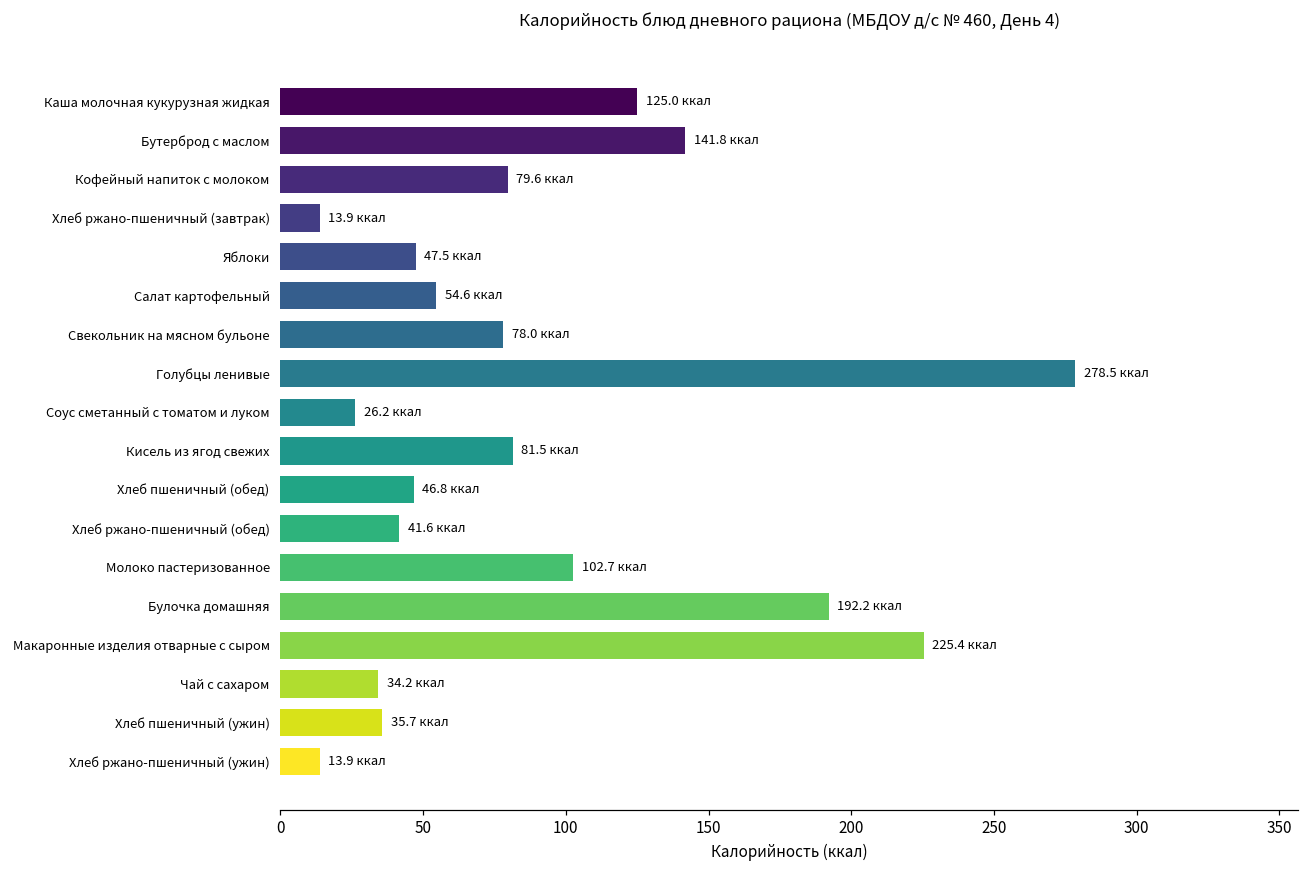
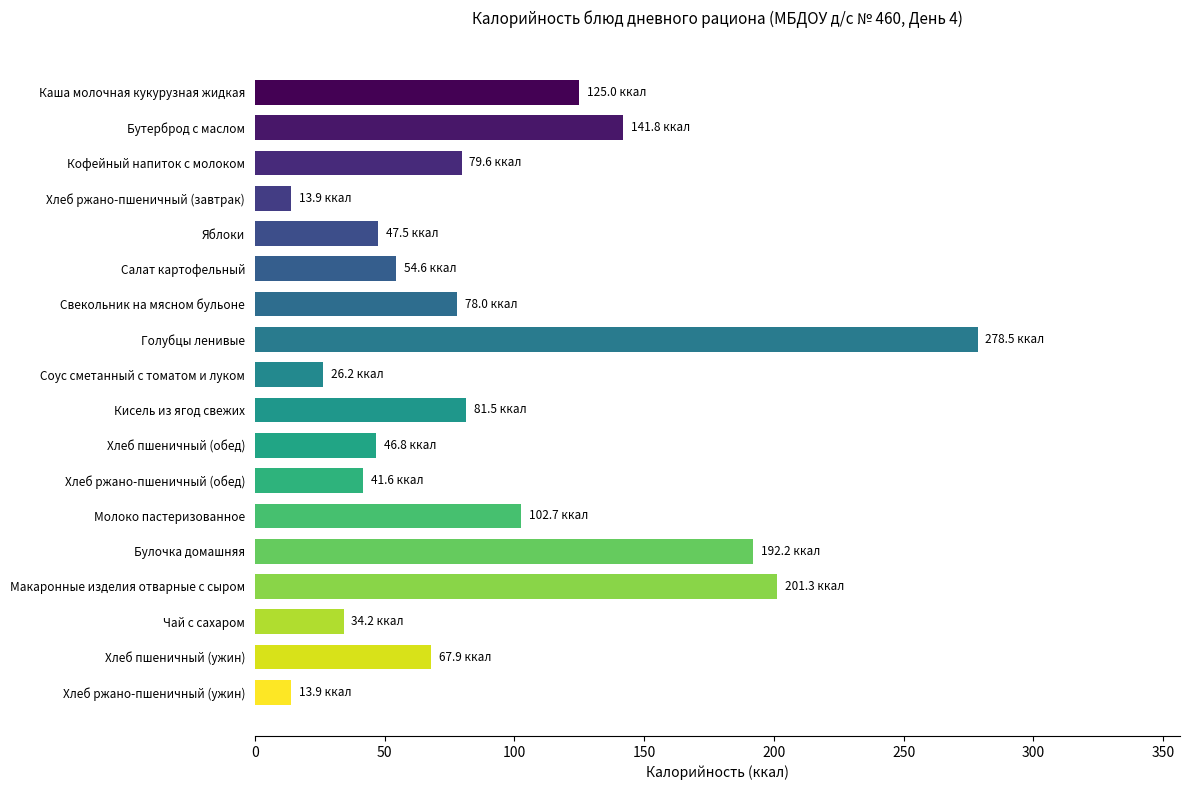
  {
    "Каша молочная кукурузная жидкая": 125.0,
    "Бутерброд с маслом": 141.8,
    "Кофейный напиток с молоком": 79.6,
    "Хлеб ржано-пшеничный (завтрак)": 13.9,
    "Яблоки": 47.5,
    "Салат картофельный": 54.6,
    "Свекольник на мясном бульоне": 78.0,
    "Голубцы ленивые": 278.5,
    "Соус сметанный с томатом и луком": 26.2,
    "Кисель из ягод свежих": 81.5,
    "Хлеб пшеничный (обед)": 46.8,
    "Хлеб ржано-пшеничный (обед)": 41.6,
    "Молоко пастеризованное": 102.7,
    "Булочка домашняя": 192.2,
-   "Макаронные изделия отварные с сыром": 225.4,
+   "Макаронные изделия отварные с сыром": 201.3,
    "Чай с сахаром": 34.2,
-   "Хлеб пшеничный (ужин)": 35.7,
+   "Хлеб пшеничный (ужин)": 67.9,
    "Хлеб ржано-пшеничный (ужин)": 13.9
  }
